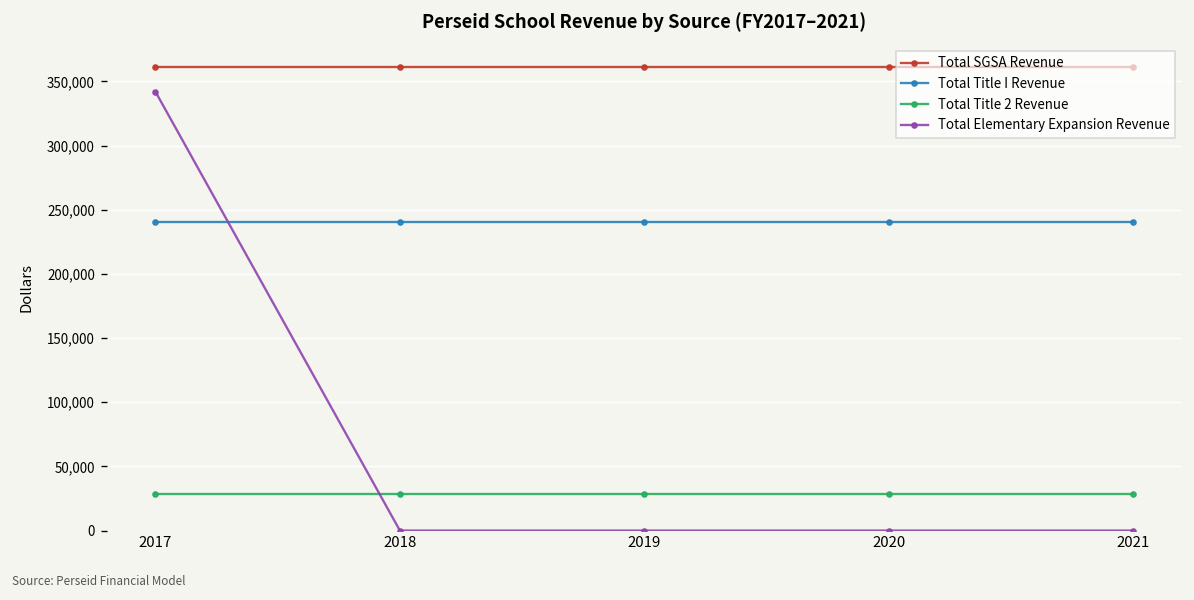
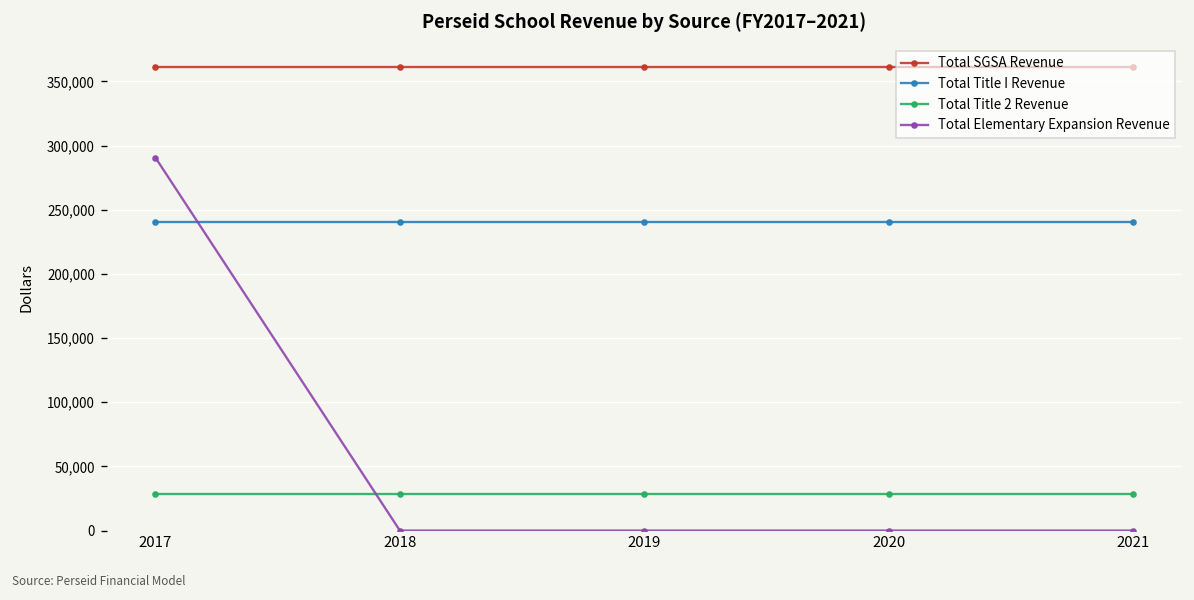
  {
    "Total SGSA Revenue": {
      "2017": "361,000",
      "2018": "361,000",
      "2019": "361,000",
      "2020": "361,000"
    },
    "Total Title I Revenue": {
      "2017": "240,000",
      "2018": "240,000",
      "2019": "240,000",
      "2020": "240,000",
      "2021": "240,000"
    },
    "Total Title 2 Revenue": {
      "2017": "29,000",
      "2018": "29,000",
      "2019": "29,000",
      "2020": "29,000",
      "2021": "29,000"
    },
    "Total Elementary Expansion Revenue": {
-     "2017": "342,000",
+     "2017": "291,000",
      "2018": "0",
      "2019": "0",
      "2020": "0",
      "2021": "0"
    }
  }
